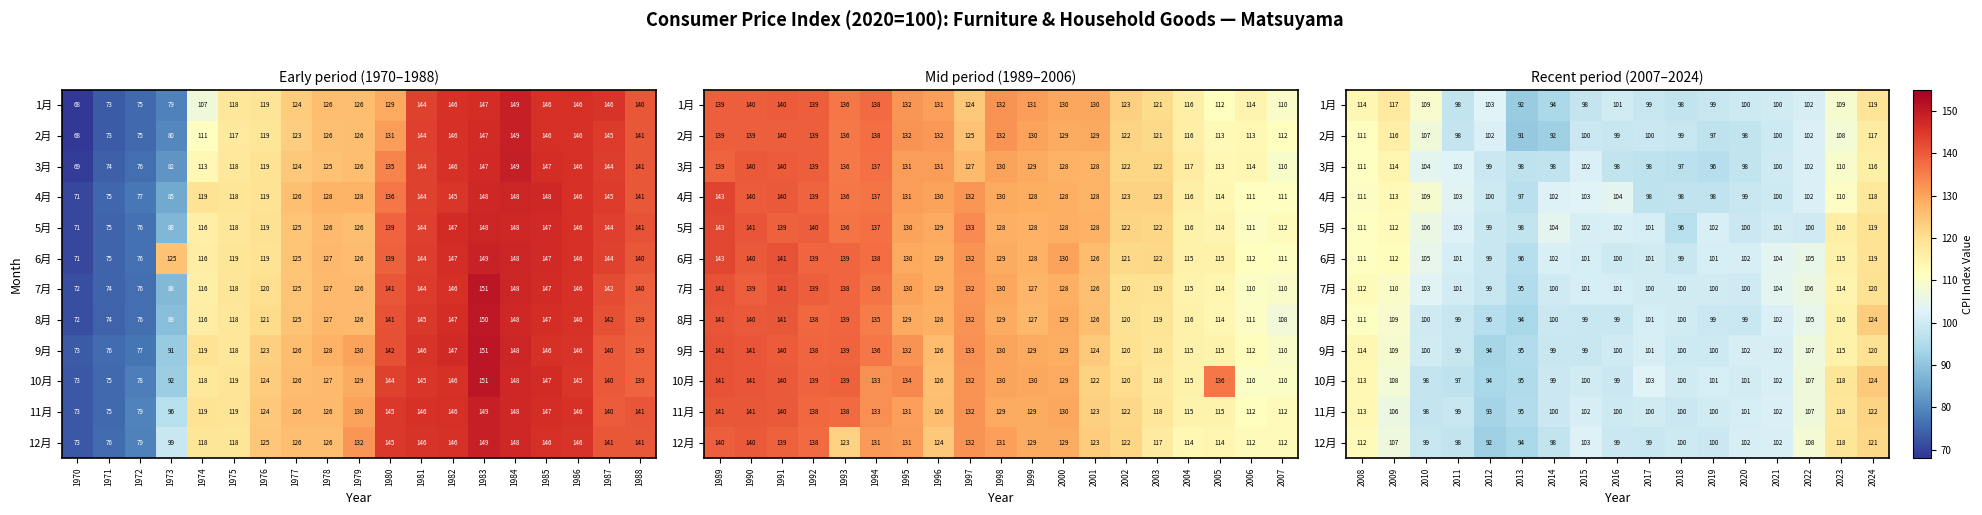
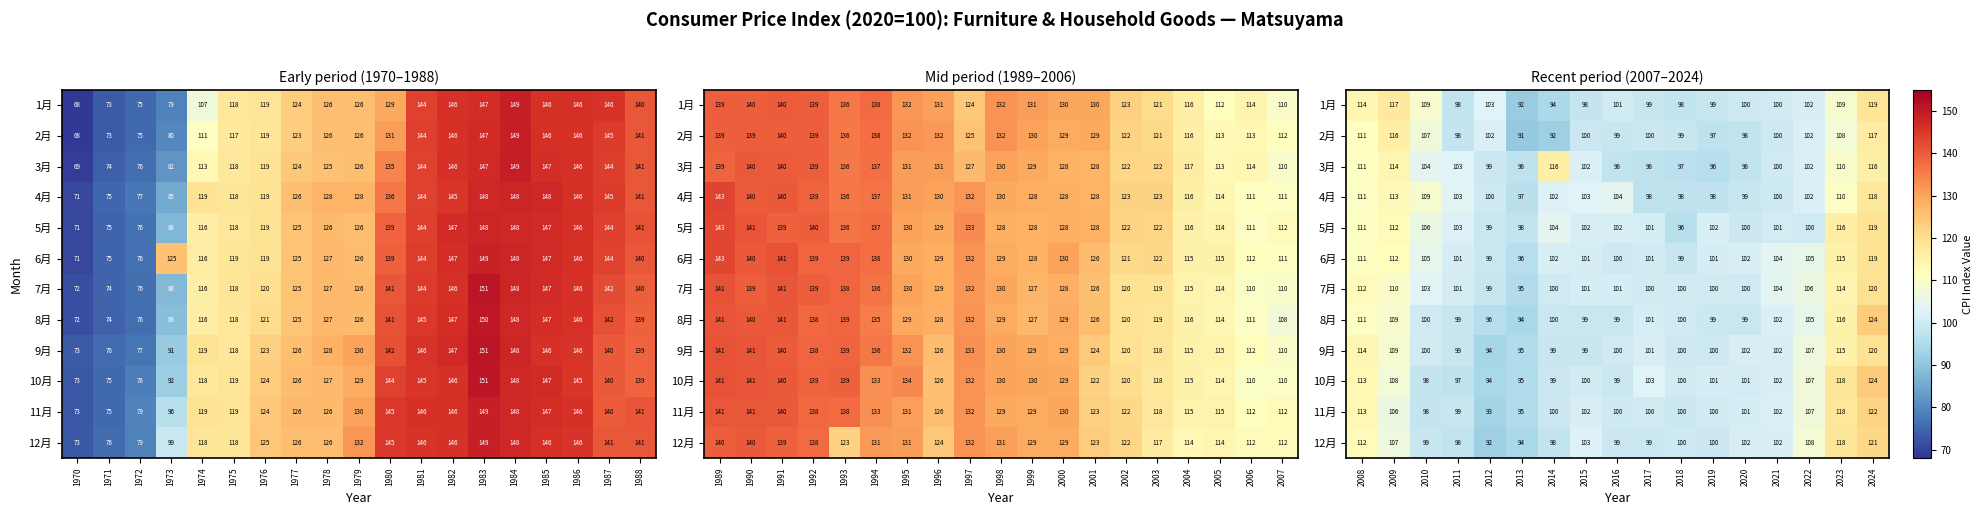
  {
    "Mid period (1989–2006)": {
      "10月": {
        "1989": 141,
        "1990": 141,
        "1991": 140,
        "1992": 139,
        "1993": 139,
        "1994": 133,
        "1995": 134,
        "1996": 126,
        "1997": 132,
        "1998": 130,
        "1999": 130,
        "2000": 129,
        "2001": 122,
        "2002": 120,
        "2003": 118,
        "2004": 115,
-       "2005": 136,
+       "2005": 114,
        "2006": 110,
        "2007": 110
      }
    },
    "Recent period (2007–2024)": {
      "3月": {
        "2008": 111,
        "2009": 114,
        "2010": 104,
        "2011": 103,
        "2012": 99,
        "2013": 98,
-       "2014": 98,
+       "2014": 116,
        "2015": 102,
        "2016": 98,
        "2017": 98,
        "2018": 97,
        "2019": 96,
        "2020": 98,
        "2021": 100,
        "2022": 102,
        "2023": 110,
        "2024": 116
      }
    }
  }
